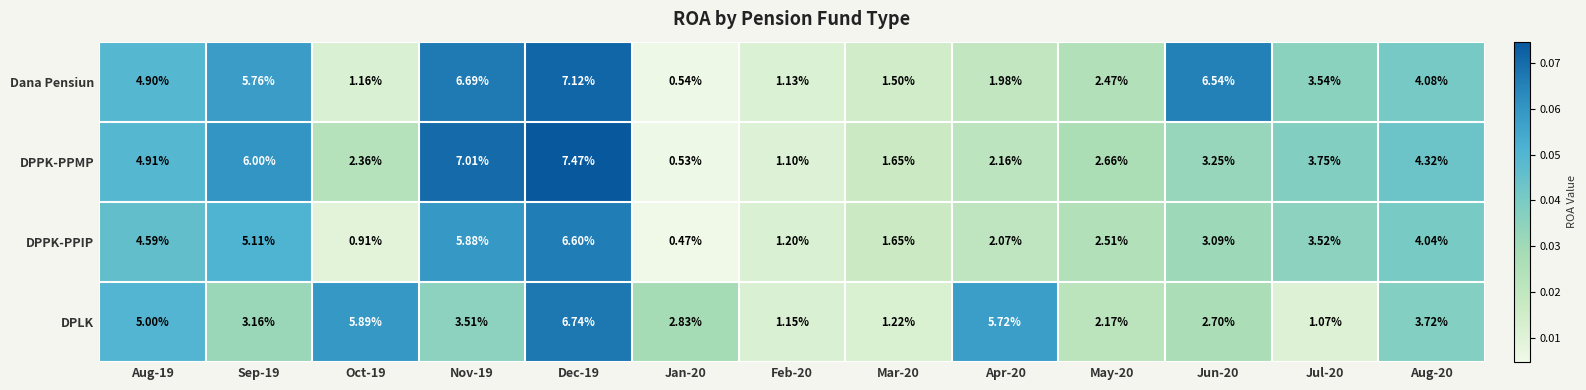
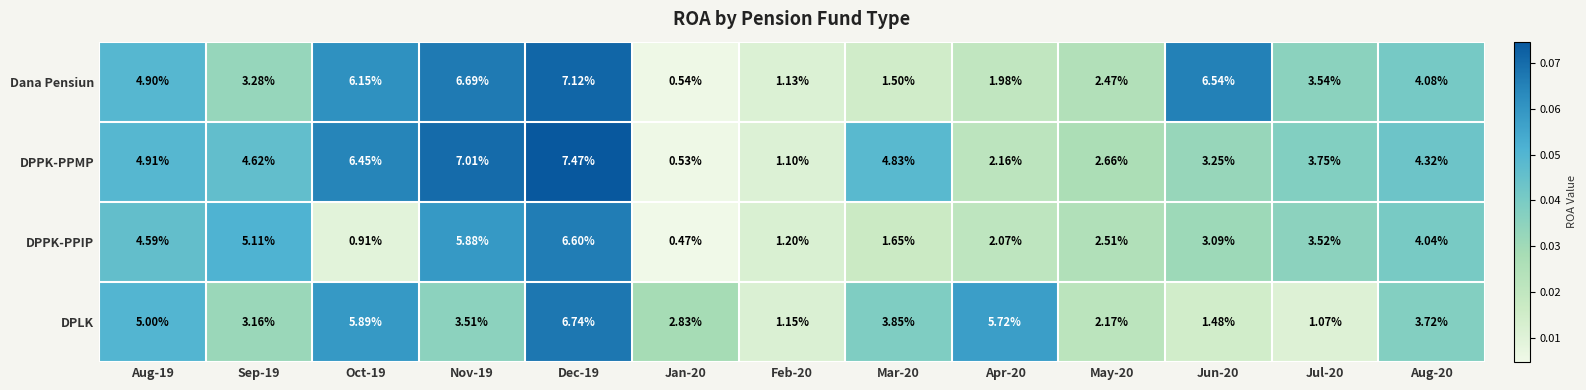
  {
    "Dana Pensiun": {
      "Aug-19": "4.90%",
-     "Sep-19": "5.76%",
-     "Oct-19": "1.16%",
+     "Sep-19": "3.28%",
+     "Oct-19": "6.15%",
      "Nov-19": "6.69%",
      "Dec-19": "7.12%",
      "Jan-20": "0.54%",
      "Feb-20": "1.13%",
      "Mar-20": "1.50%",
      "Apr-20": "1.98%",
      "May-20": "2.47%",
      "Jun-20": "6.54%",
      "Jul-20": "3.54%",
      "Aug-20": "4.08%"
    },
    "DPPK-PPMP": {
      "Aug-19": "4.91%",
-     "Sep-19": "6.00%",
-     "Oct-19": "2.36%",
+     "Sep-19": "4.62%",
+     "Oct-19": "6.45%",
      "Nov-19": "7.01%",
      "Dec-19": "7.47%",
      "Jan-20": "0.53%",
      "Feb-20": "1.10%",
-     "Mar-20": "1.65%",
+     "Mar-20": "4.83%",
      "Apr-20": "2.16%",
      "May-20": "2.66%",
      "Jun-20": "3.25%",
      "Jul-20": "3.75%",
      "Aug-20": "4.32%"
    },
    "DPPK-PPIP": {
      "Aug-19": "4.59%",
      "Sep-19": "5.11%",
      "Oct-19": "0.91%",
      "Nov-19": "5.88%",
      "Dec-19": "6.60%",
      "Jan-20": "0.47%",
      "Feb-20": "1.20%",
      "Mar-20": "1.65%",
      "Apr-20": "2.07%",
      "May-20": "2.51%",
      "Jun-20": "3.09%",
      "Jul-20": "3.52%",
      "Aug-20": "4.04%"
    },
    "DPLK": {
      "Aug-19": "5.00%",
      "Sep-19": "3.16%",
      "Oct-19": "5.89%",
      "Nov-19": "3.51%",
      "Dec-19": "6.74%",
      "Jan-20": "2.83%",
      "Feb-20": "1.15%",
-     "Mar-20": "1.22%",
+     "Mar-20": "3.85%",
      "Apr-20": "5.72%",
      "May-20": "2.17%",
-     "Jun-20": "2.70%",
+     "Jun-20": "1.48%",
      "Jul-20": "1.07%",
      "Aug-20": "3.72%"
    }
  }
